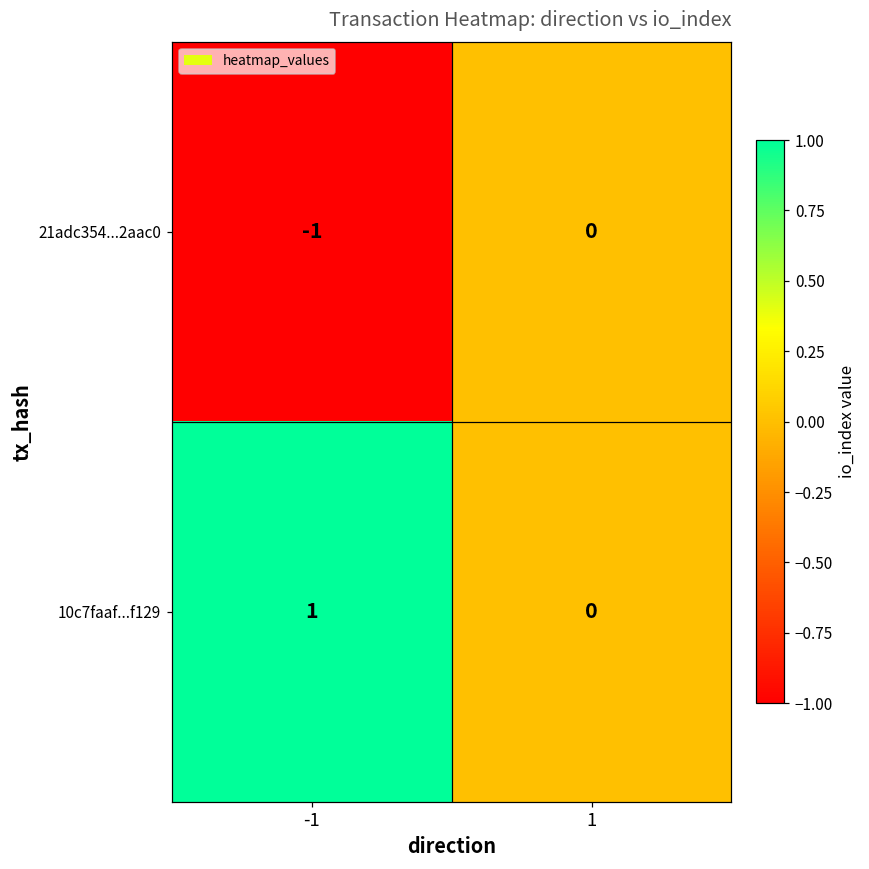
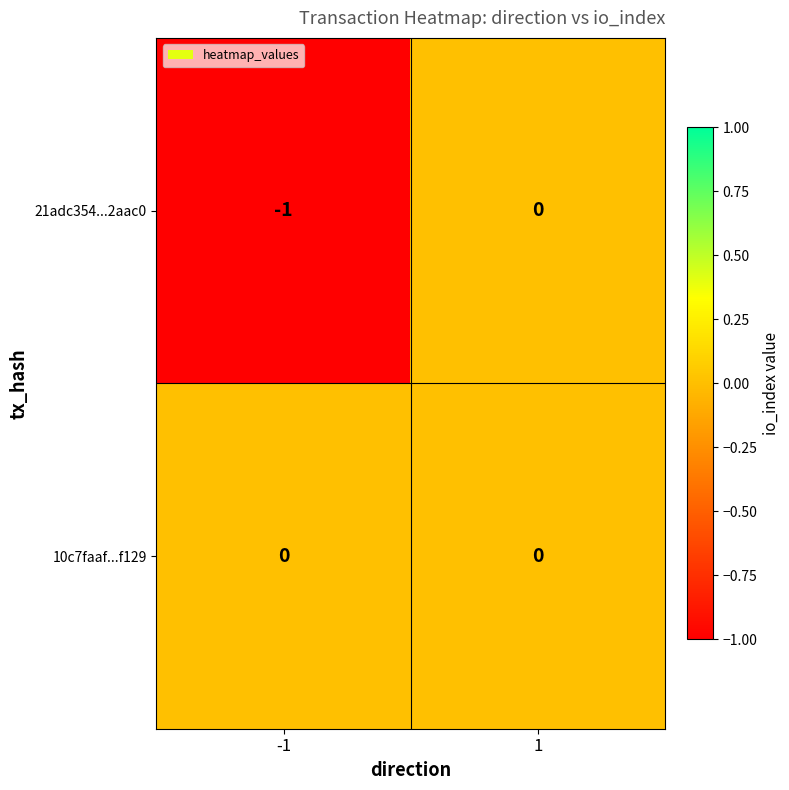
  {
    "21adc354...2aac0": {
      "-1": -1,
      "1": 0
    },
    "10c7faaf...f129": {
-     "-1": 1,
+     "-1": 0,
      "1": 0
    }
  }
